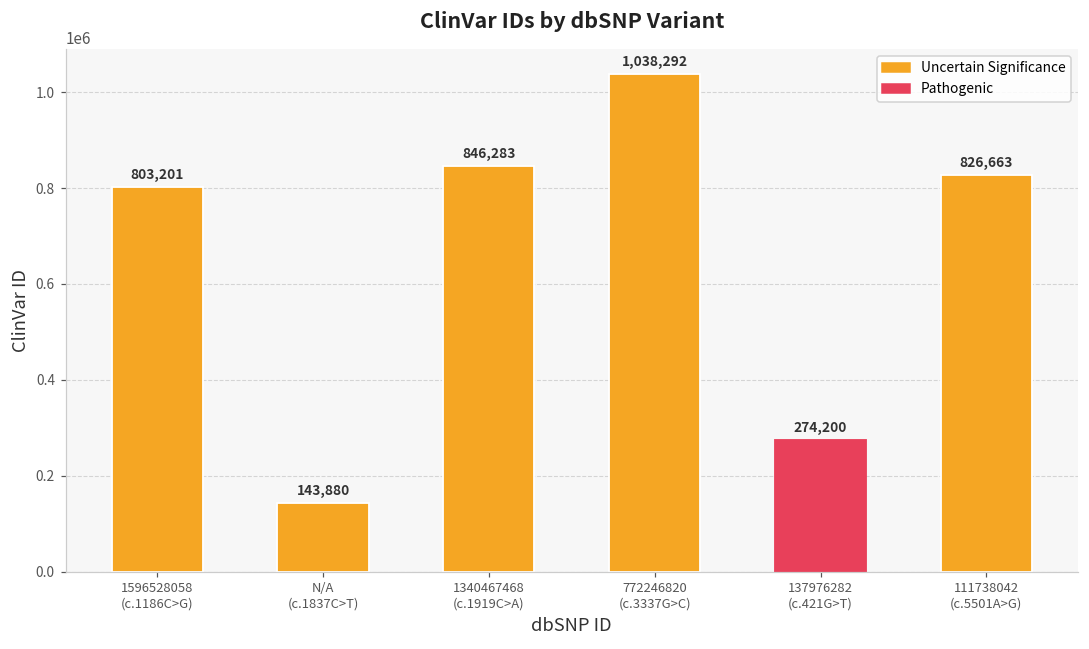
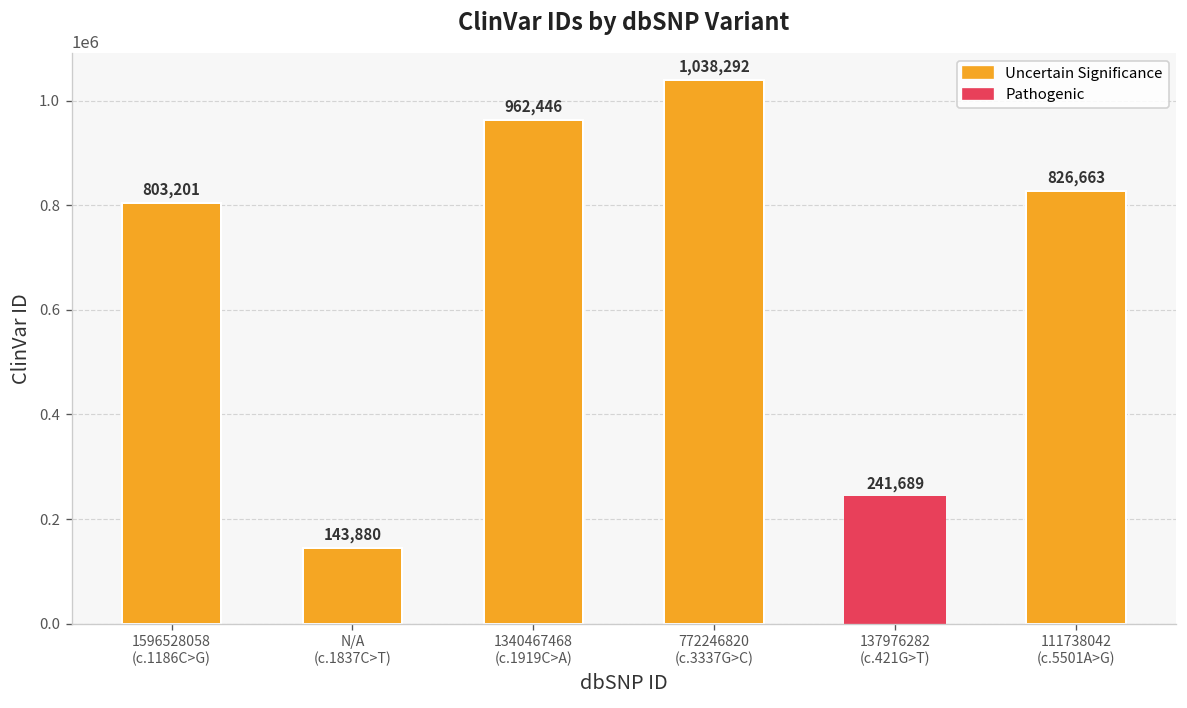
  {
    "1596528058 (c.1186C>G)": "803,201",
    "N/A (c.1837C>T)": "143,880",
-   "1340467468 (c.1919C>A)": "846,283",
+   "1340467468 (c.1919C>A)": "962,446",
    "772246820 (c.3337G>C)": "1,038,292",
-   "137976282 (c.421G>T)": "274,200",
+   "137976282 (c.421G>T)": "241,689",
    "111738042 (c.5501A>G)": "826,663"
  }
